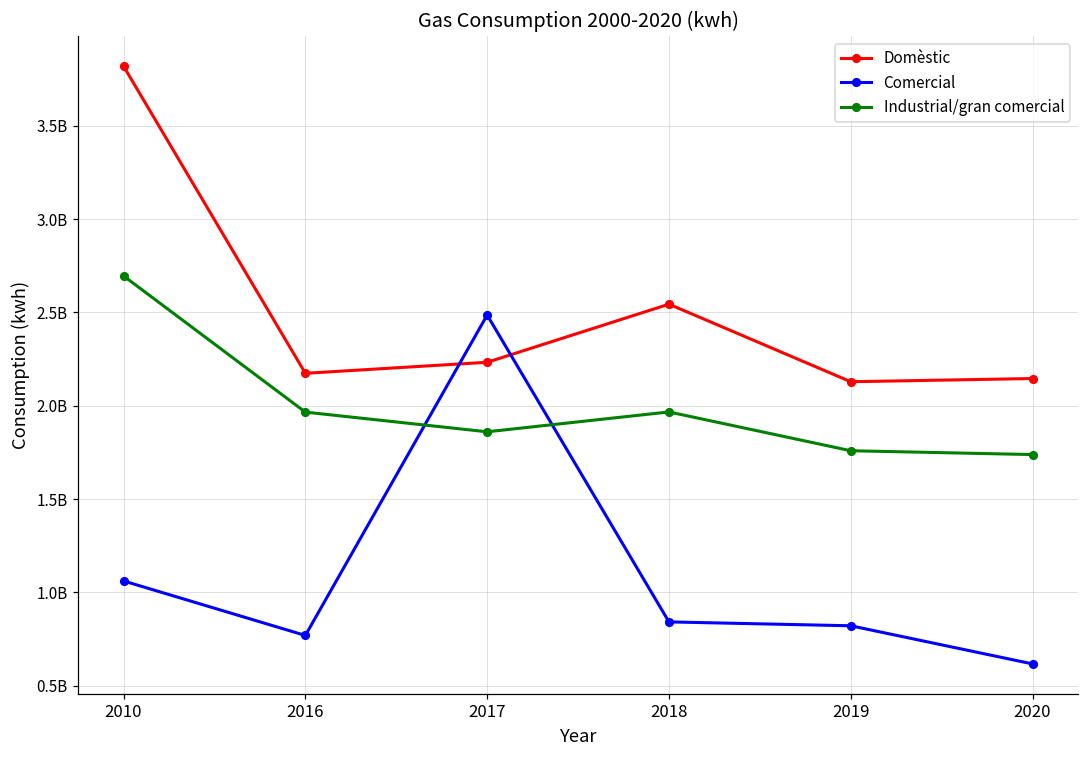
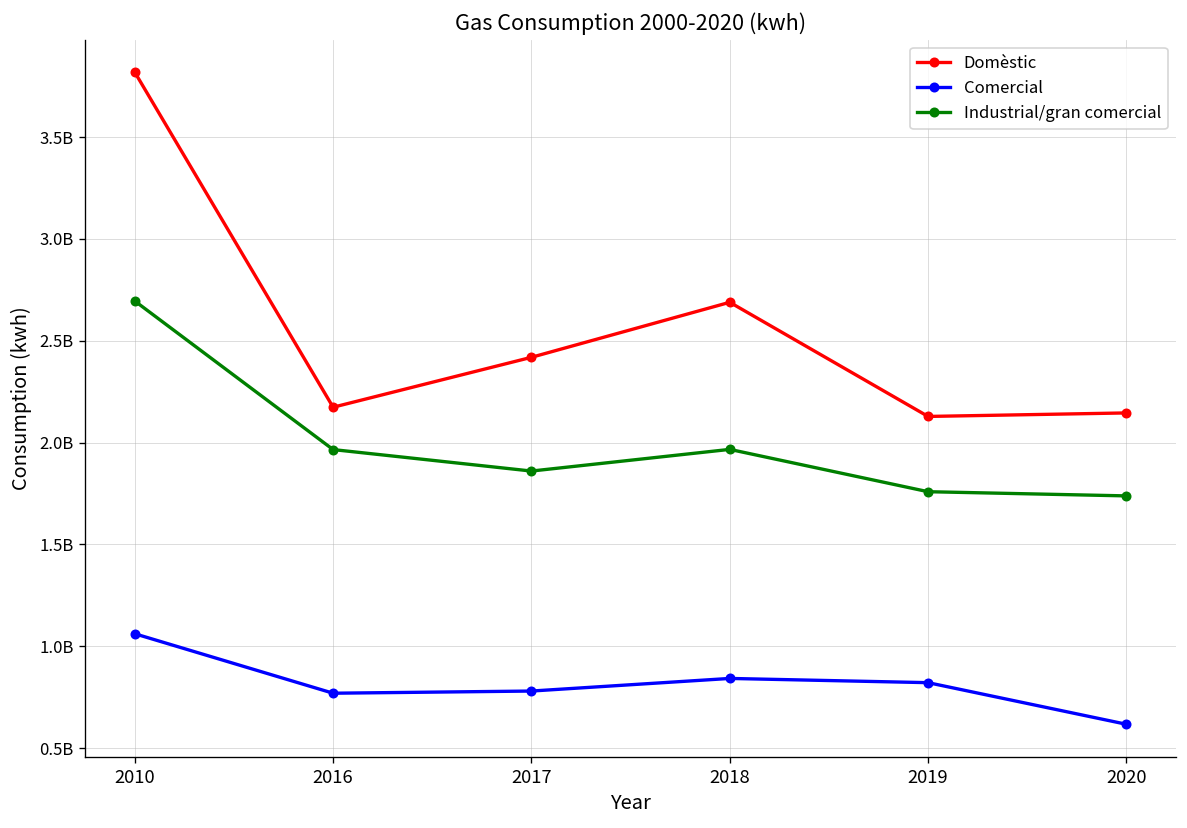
  {
    "Domèstic": {
      "2010": 3820000000,
      "2016": 2170000000,
-     "2017": 2230000000,
-     "2018": 2540000000,
+     "2017": 2420000000,
+     "2018": 2690000000,
      "2019": 2130000000,
      "2020": 2150000000
    },
    "Comercial": {
      "2010": 1060000000,
      "2016": 770000000,
-     "2017": 2490000000,
+     "2017": 780000000,
      "2018": 840000000,
      "2019": 820000000,
      "2020": 620000000
    },
    "Industrial/gran comercial": {
      "2010": 2700000000,
      "2016": 1970000000,
      "2017": 1860000000,
      "2018": 1970000000,
      "2019": 1760000000,
      "2020": 1740000000
    }
  }
